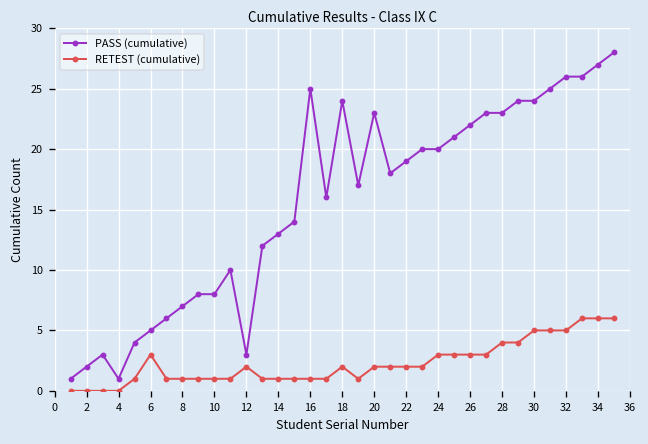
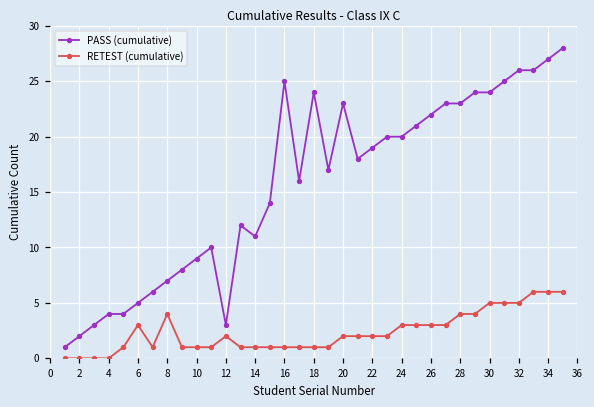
  {
    "PASS (cumulative)": {
      "2": 2,
-     "4": 1,
+     "4": 4,
      "6": 5,
      "8": 7,
-     "10": 8,
+     "10": 9,
      "12": 3,
-     "14": 13,
+     "14": 11,
      "16": 25,
      "18": 24,
      "20": 23,
      "22": 19,
      "24": 20,
      "26": 22,
      "28": 23,
      "30": 24,
      "32": 26,
      "34": 27
    },
    "RETEST (cumulative)": {
      "2": 0,
      "4": 0,
      "6": 3,
-     "8": 1,
+     "8": 4,
      "10": 1,
      "12": 2,
      "14": 1,
      "16": 1,
-     "18": 2,
+     "18": 1,
      "20": 2,
      "22": 2,
      "24": 3,
      "26": 3,
      "28": 4,
      "30": 5,
      "32": 5,
      "34": 6
    }
  }
